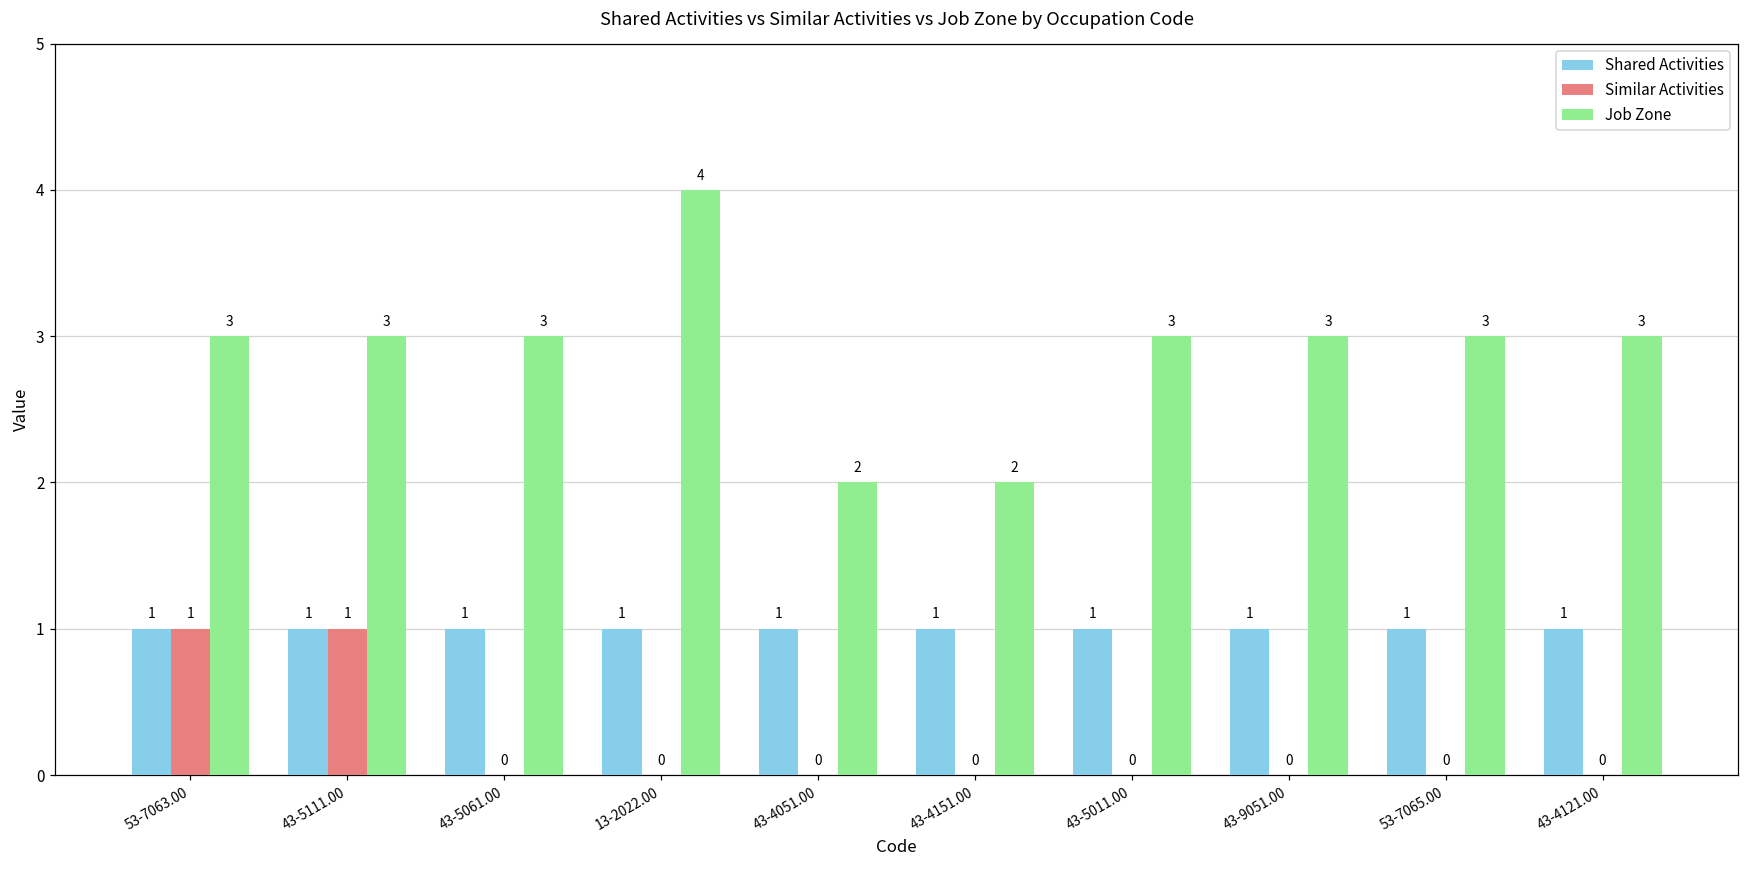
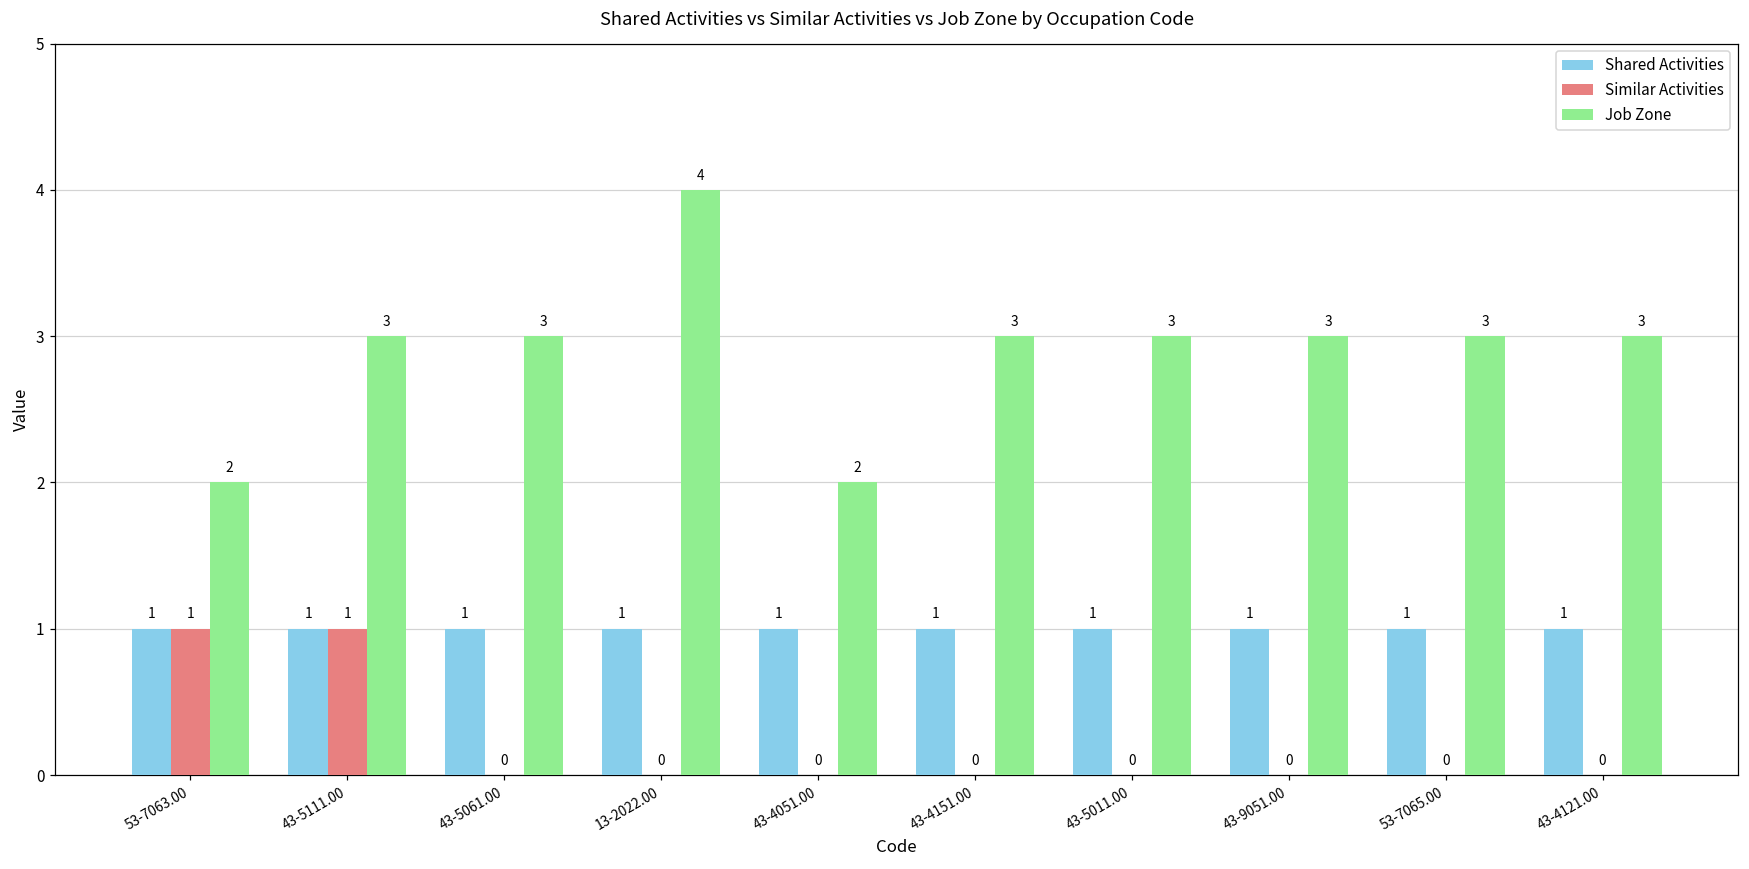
  {
    "Shared Activities": {
      "53-7063.00": 1,
      "43-5111.00": 1,
      "43-5061.00": 1,
      "13-2022.00": 1,
      "43-4051.00": 1,
      "43-4151.00": 1,
      "43-5011.00": 1,
      "43-9051.00": 1,
      "53-7065.00": 1,
      "43-4121.00": 1
    },
    "Similar Activities": {
      "53-7063.00": 1,
      "43-5111.00": 1,
      "43-5061.00": 0,
      "13-2022.00": 0,
      "43-4051.00": 0,
      "43-4151.00": 0,
      "43-5011.00": 0,
      "43-9051.00": 0,
      "53-7065.00": 0,
      "43-4121.00": 0
    },
    "Job Zone": {
-     "53-7063.00": 3,
+     "53-7063.00": 2,
      "43-5111.00": 3,
      "43-5061.00": 3,
      "13-2022.00": 4,
      "43-4051.00": 2,
-     "43-4151.00": 2,
+     "43-4151.00": 3,
      "43-5011.00": 3,
      "43-9051.00": 3,
      "53-7065.00": 3,
      "43-4121.00": 3
    }
  }
